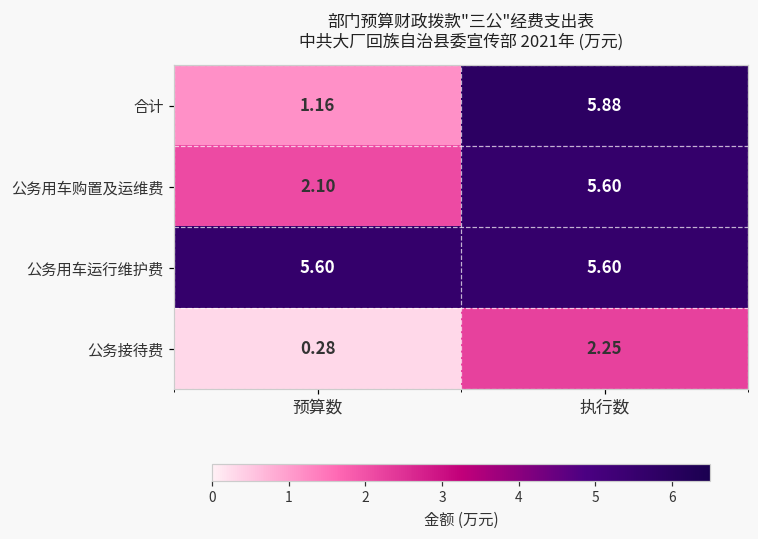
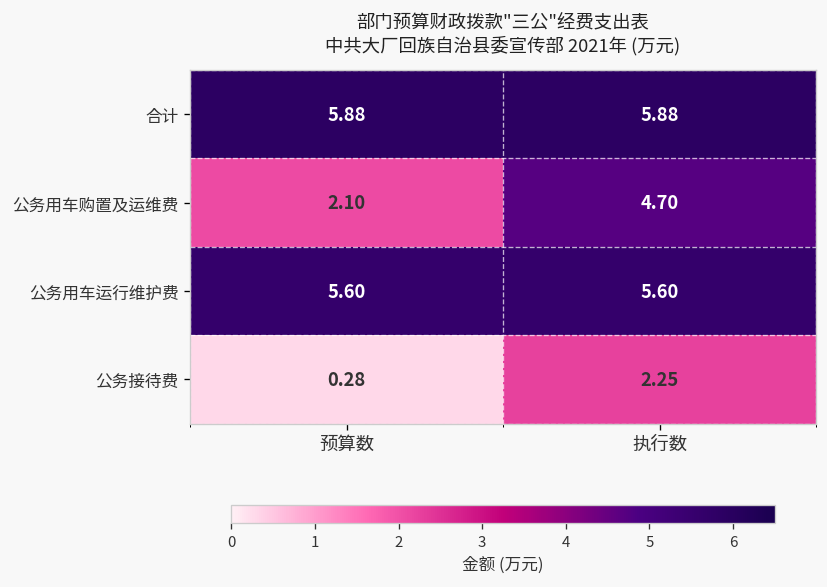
  {
    "合计": {
-     "预算数": 1.16,
+     "预算数": 5.88,
      "执行数": 5.88
    },
    "公务用车购置及运维费": {
      "预算数": 2.10,
-     "执行数": 5.60
+     "执行数": 4.70
    },
    "公务用车运行维护费": {
      "预算数": 5.60,
      "执行数": 5.60
    },
    "公务接待费": {
      "预算数": 0.28,
      "执行数": 2.25
    }
  }
